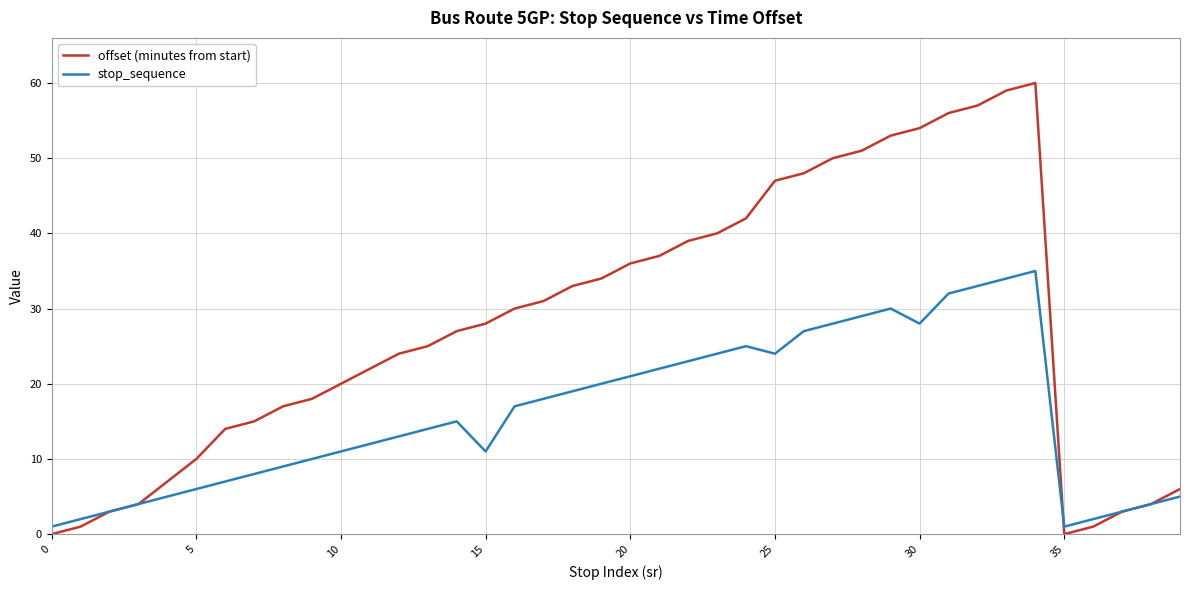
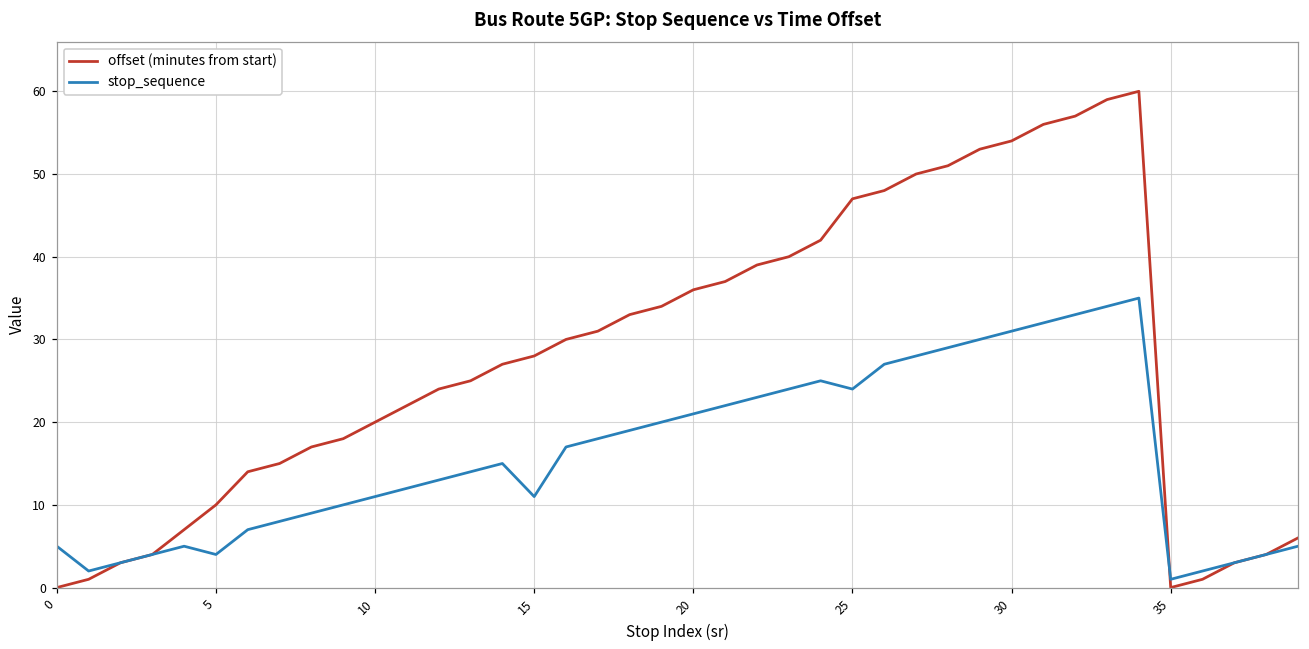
  {
    "offset (minutes from start)": {
      "0": 0,
      "5": 10,
      "10": 20,
      "15": 28,
      "20": 36,
      "25": 47,
      "30": 54,
      "35": 0
    },
    "stop_sequence": {
-     "0": 1,
-     "5": 6,
+     "0": 5,
+     "5": 4,
      "10": 11,
      "15": 11,
      "20": 21,
      "25": 24,
-     "30": 28,
+     "30": 31,
      "35": 1
    }
  }
